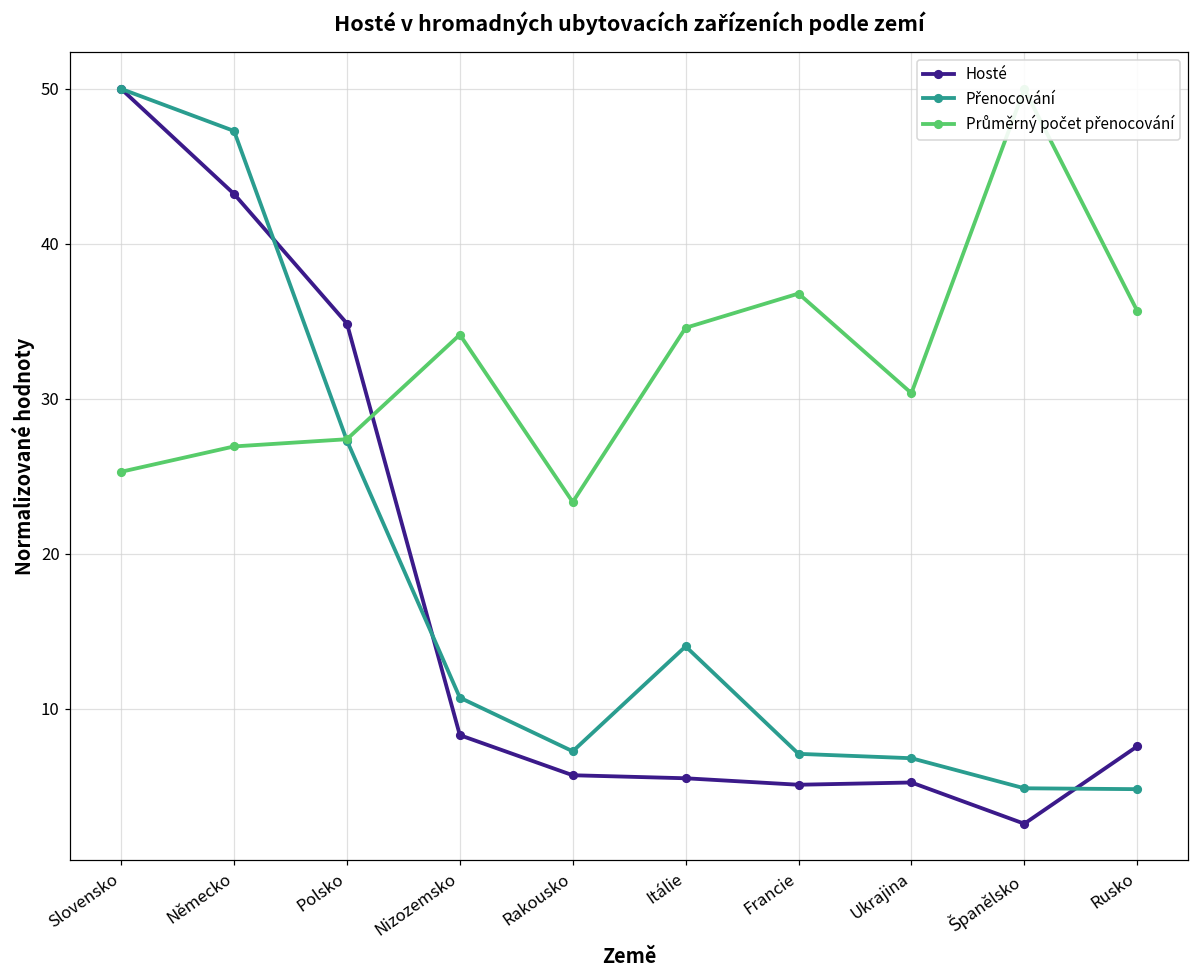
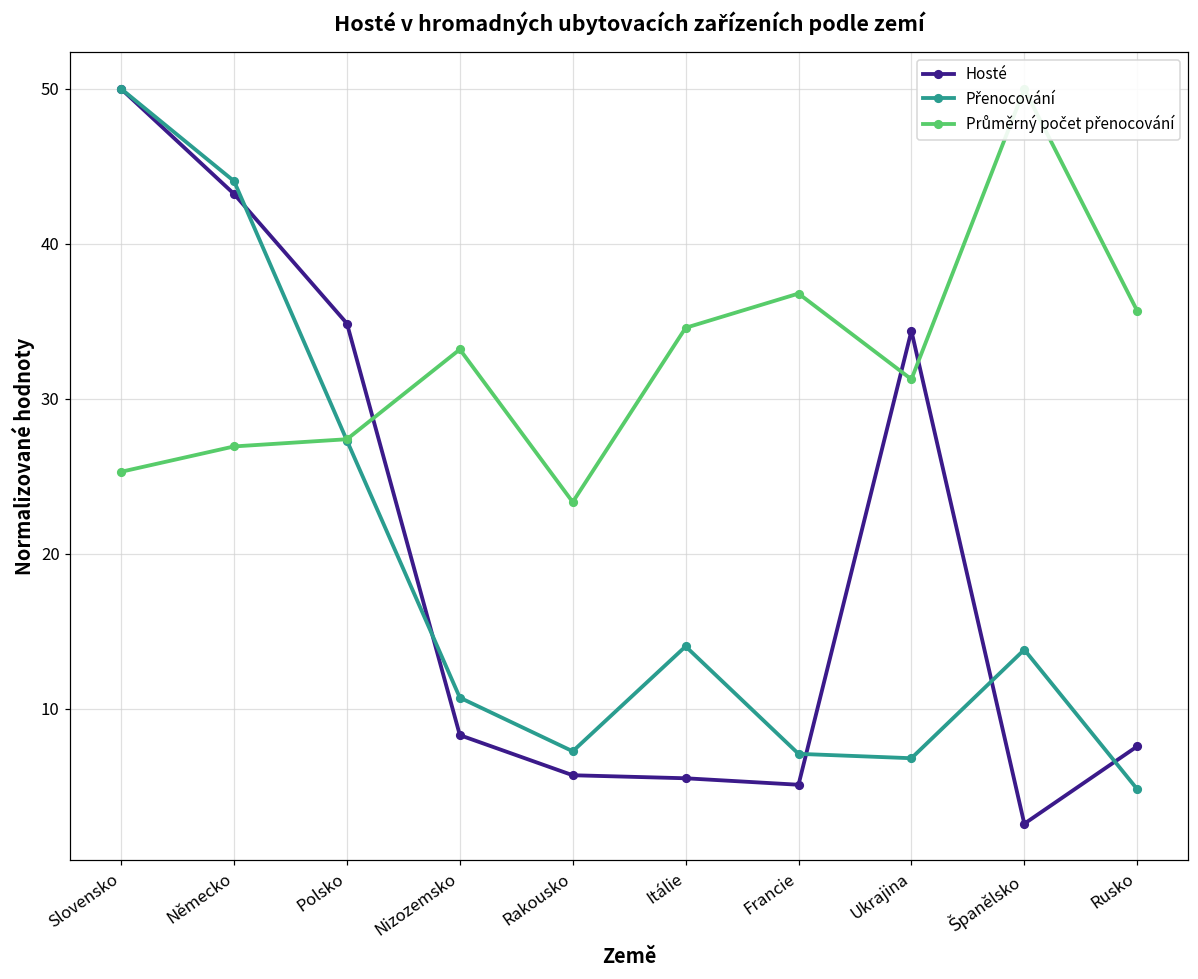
  {
    "Hosté": {
      "Německo": 43.2,
      "Polsko": 34.9,
      "Nizozemsko": 8.3,
      "Rakousko": 5.7,
      "Itálie": 5.5,
      "Francie": 5.1,
-     "Ukrajina": 5.2,
+     "Ukrajina": 34.4,
      "Španělsko": 2.6,
      "Rusko": 7.6
    },
    "Přenocování": {
-     "Německo": 47.3,
+     "Německo": 44.0,
      "Nizozemsko": 10.7,
      "Rakousko": 7.2,
      "Itálie": 14.0,
      "Francie": 7.1,
      "Ukrajina": 6.8,
-     "Španělsko": 4.9,
+     "Španělsko": 13.8,
      "Rusko": 4.8
    },
    "Průměrný počet přenocování": {
      "Slovensko": 25.3,
      "Německo": 26.9,
-     "Nizozemsko": 34.1,
+     "Nizozemsko": 33.2,
      "Rakousko": 23.3,
      "Itálie": 34.6,
      "Francie": 36.8,
-     "Ukrajina": 30.4,
+     "Ukrajina": 31.3,
      "Rusko": 35.7
    }
  }
